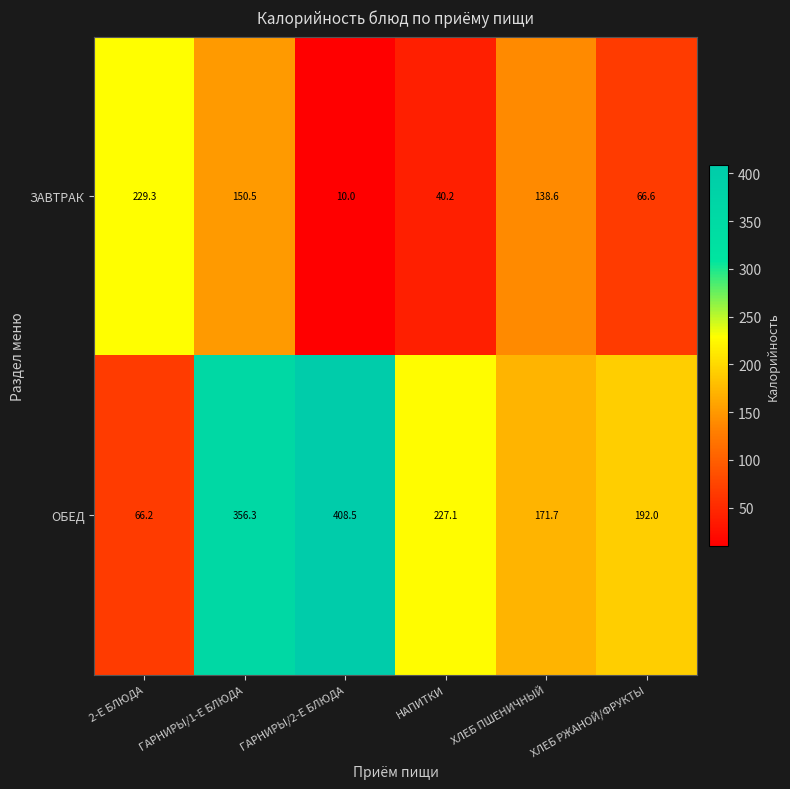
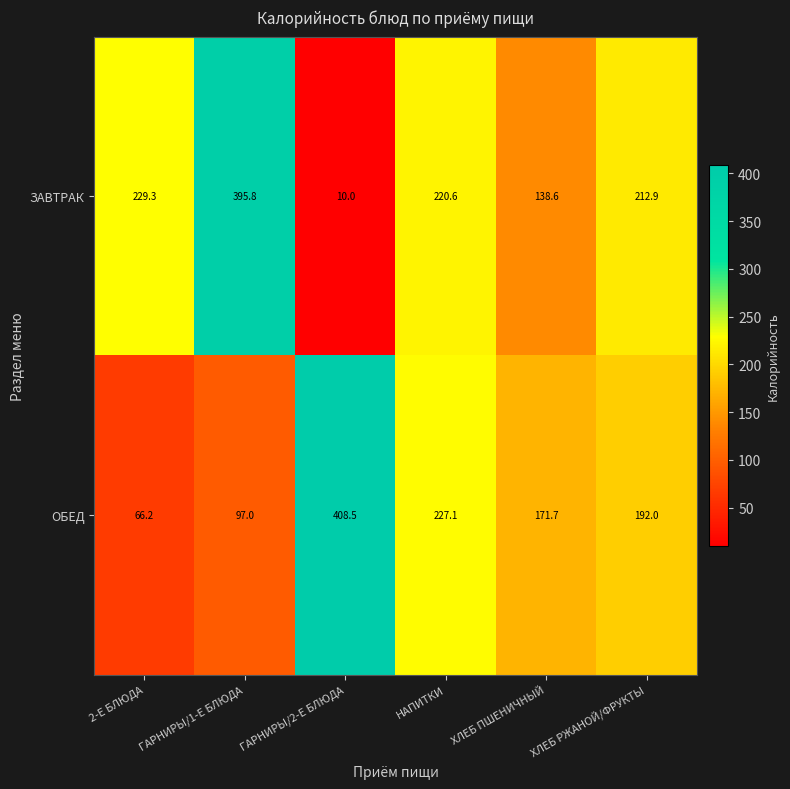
  {
    "ЗАВТРАК": {
      "2-Е БЛЮДА": 229.3,
-     "ГАРНИРЫ/1-Е БЛЮДА": 150.5,
+     "ГАРНИРЫ/1-Е БЛЮДА": 395.8,
      "ГАРНИРЫ/2-Е БЛЮДА": 10.0,
-     "НАПИТКИ": 40.2,
+     "НАПИТКИ": 220.6,
      "ХЛЕБ ПШЕНИЧНЫЙ": 138.6,
-     "ХЛЕБ РЖАНОЙ/ФРУКТЫ": 66.6
+     "ХЛЕБ РЖАНОЙ/ФРУКТЫ": 212.9
    },
    "ОБЕД": {
      "2-Е БЛЮДА": 66.2,
-     "ГАРНИРЫ/1-Е БЛЮДА": 356.3,
+     "ГАРНИРЫ/1-Е БЛЮДА": 97.0,
      "ГАРНИРЫ/2-Е БЛЮДА": 408.5,
      "НАПИТКИ": 227.1,
      "ХЛЕБ ПШЕНИЧНЫЙ": 171.7,
      "ХЛЕБ РЖАНОЙ/ФРУКТЫ": 192.0
    }
  }
